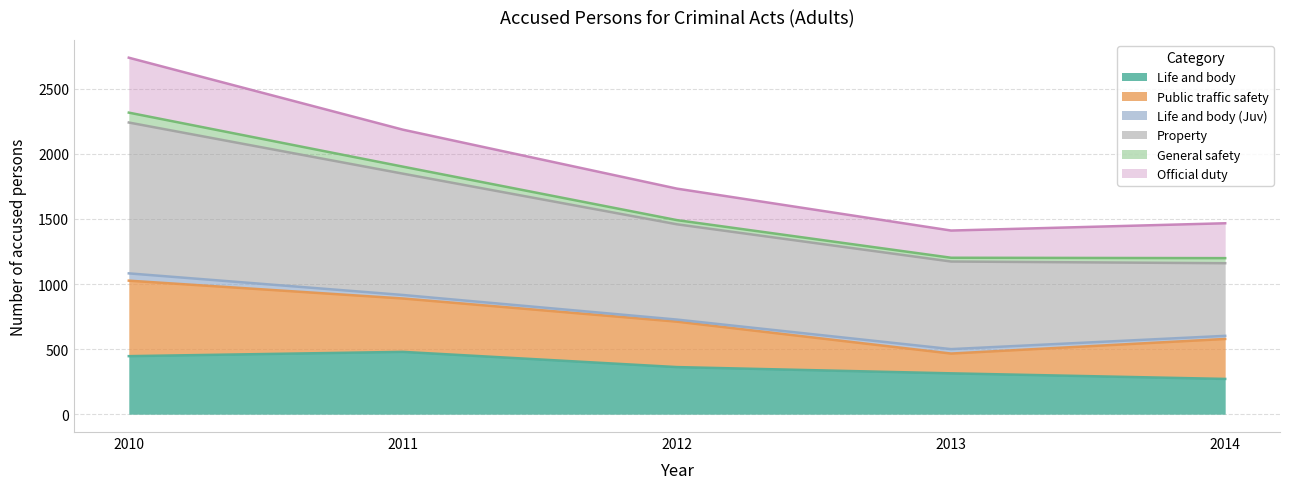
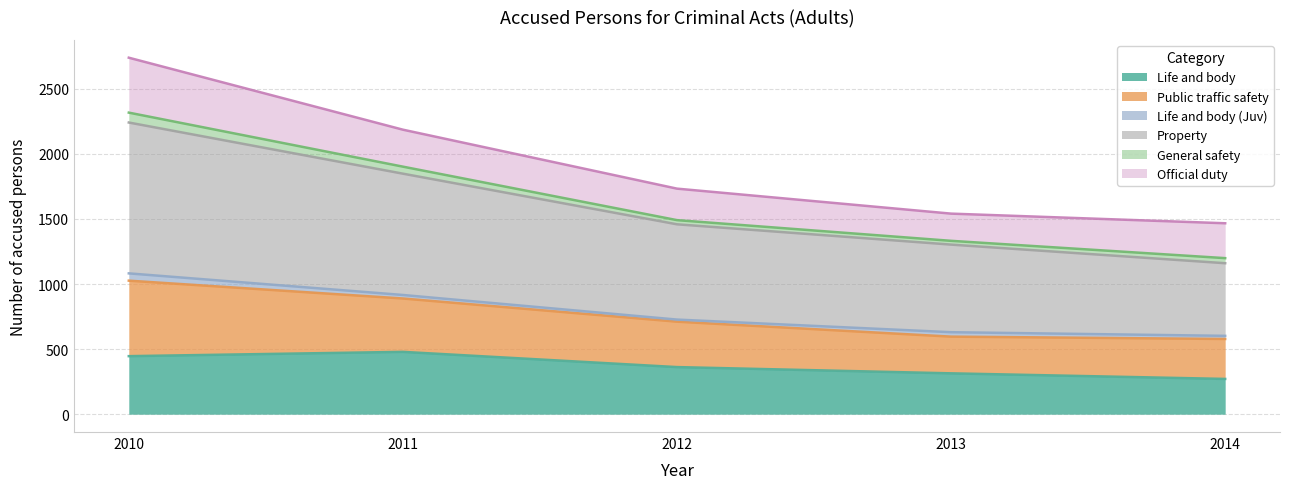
  {
    "Public traffic safety": {
      "2010": 580,
      "2011": 410,
-     "2013": 150,
+     "2013": 280,
      "2014": 310
    }
  }
